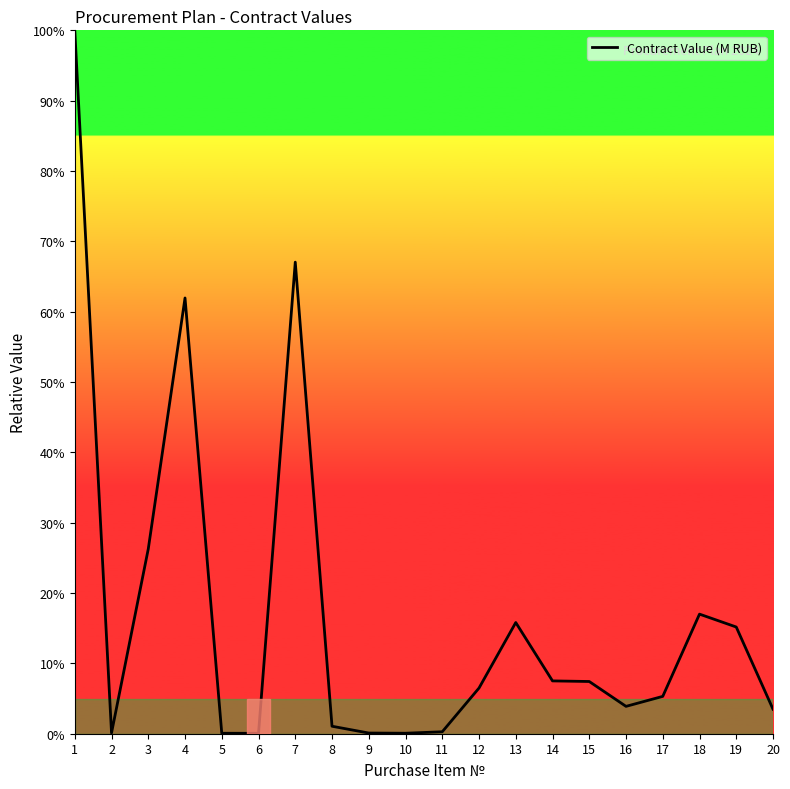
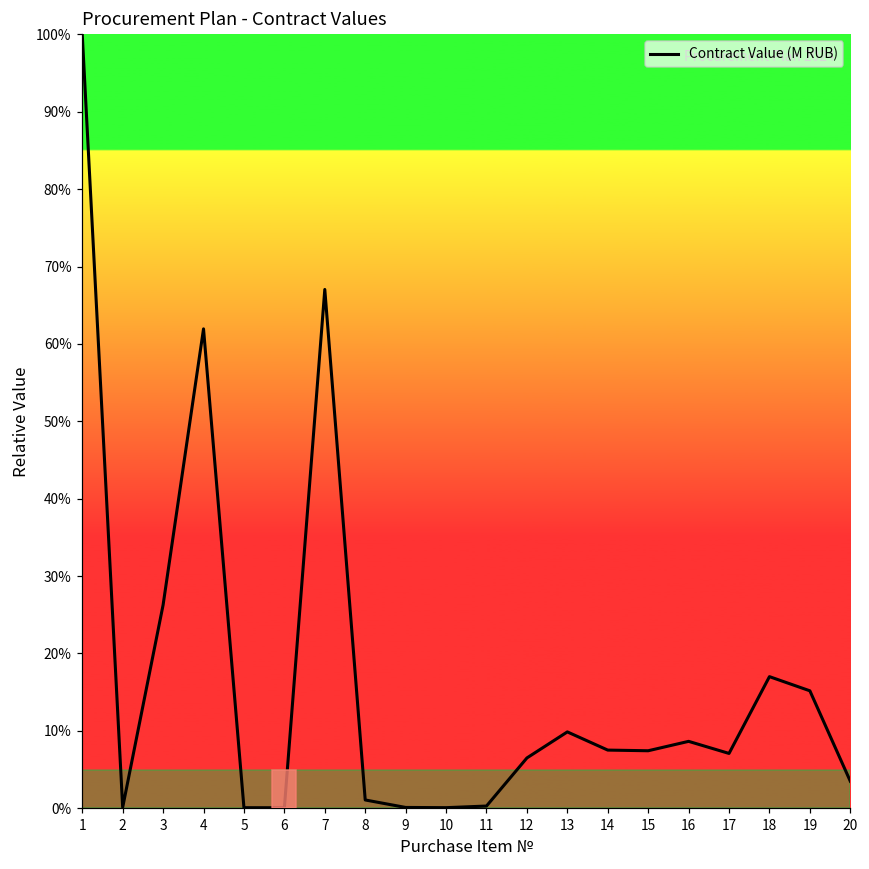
  {
    "1": "100%",
    "2": "0%",
    "3": "26%",
    "4": "62%",
    "5": "0%",
    "7": "67%",
    "8": "1%",
    "9": "0%",
    "10": "0%",
    "11": "0%",
    "12": "6%",
-   "13": "16%",
+   "13": "10%",
    "14": "8%",
    "15": "7%",
-   "16": "4%",
-   "17": "5%",
+   "16": "9%",
+   "17": "7%",
    "18": "17%",
    "19": "15%",
    "20": "3%"
  }
